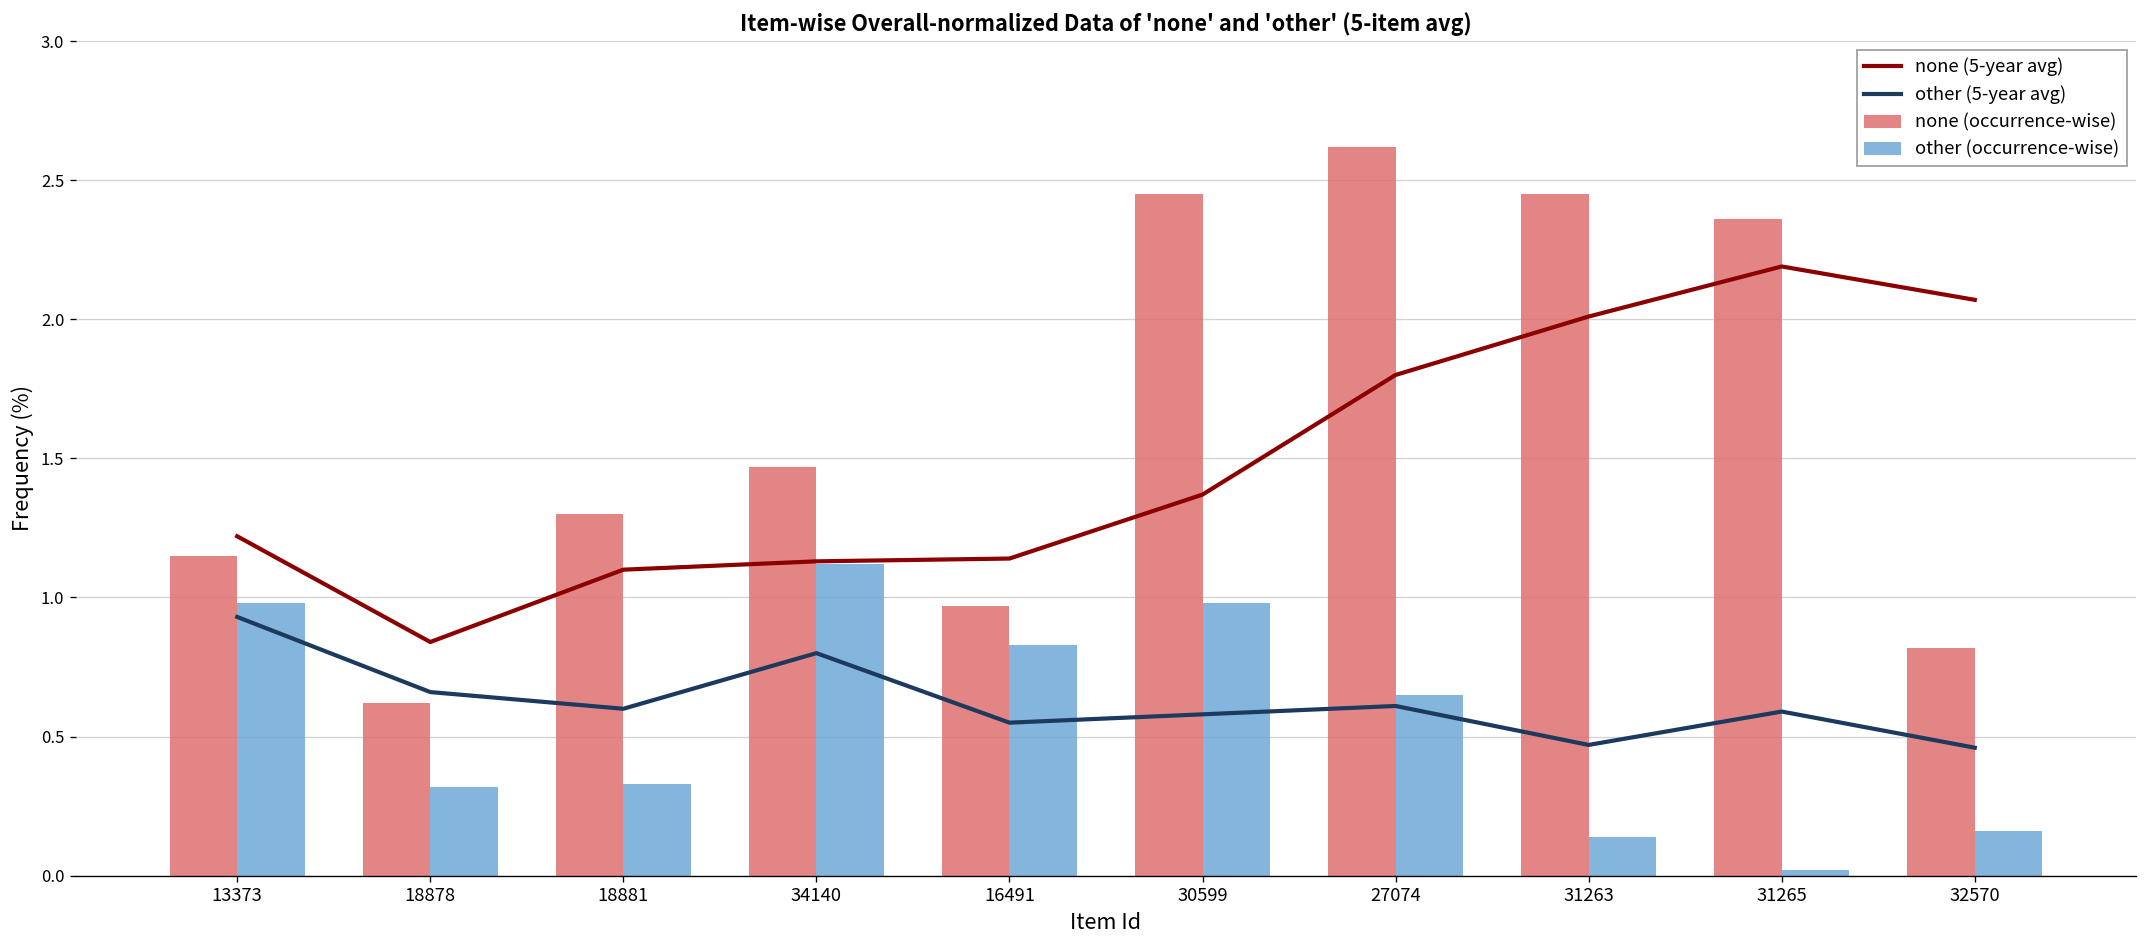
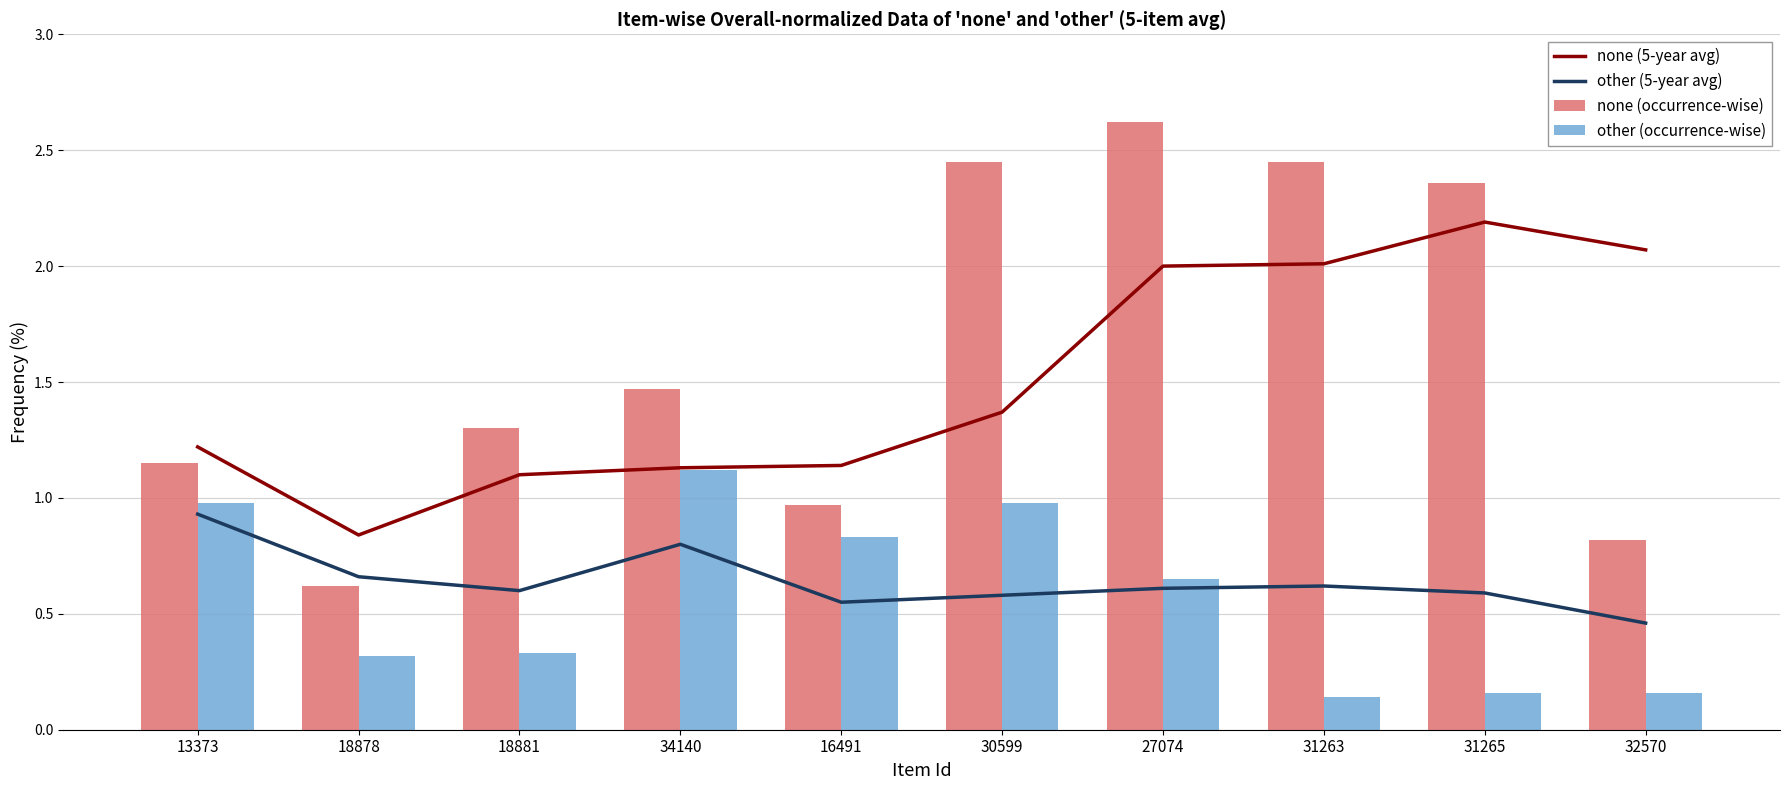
  {
    "none (occurrence-wise)": {
      "13373": 1.15,
      "18878": 0.62,
      "18881": 1.30,
      "34140": 1.47,
      "16491": 0.97,
      "30599": 2.45,
      "27074": 2.62,
      "31263": 2.45,
      "31265": 2.36,
      "32570": 0.82
    },
    "none (5-year avg)": {
      "13373": 1.22,
      "18878": 0.84,
      "18881": 1.1,
      "34140": 1.13,
      "16491": 1.14,
      "30599": 1.37,
-     "27074": 1.8,
+     "27074": 2.0,
      "31263": 2.0,
      "31265": 2.2,
      "32570": 2.07
    },
    "other (5-year avg)": {
      "13373": 0.93,
      "18878": 0.66,
      "18881": 0.60,
      "34140": 0.80,
      "16491": 0.55,
      "30599": 0.58,
      "27074": 0.61,
-     "31263": 0.47,
+     "31263": 0.62,
      "31265": 0.59,
      "32570": 0.46
    },
    "other (occurrence-wise)": {
      "13373": 0.98,
      "18878": 0.32,
      "18881": 0.33,
      "34140": 1.12,
      "16491": 0.83,
      "30599": 0.98,
      "27074": 0.65,
      "31263": 0.14,
-     "31265": 0.02,
+     "31265": 0.16,
      "32570": 0.16
    }
  }
